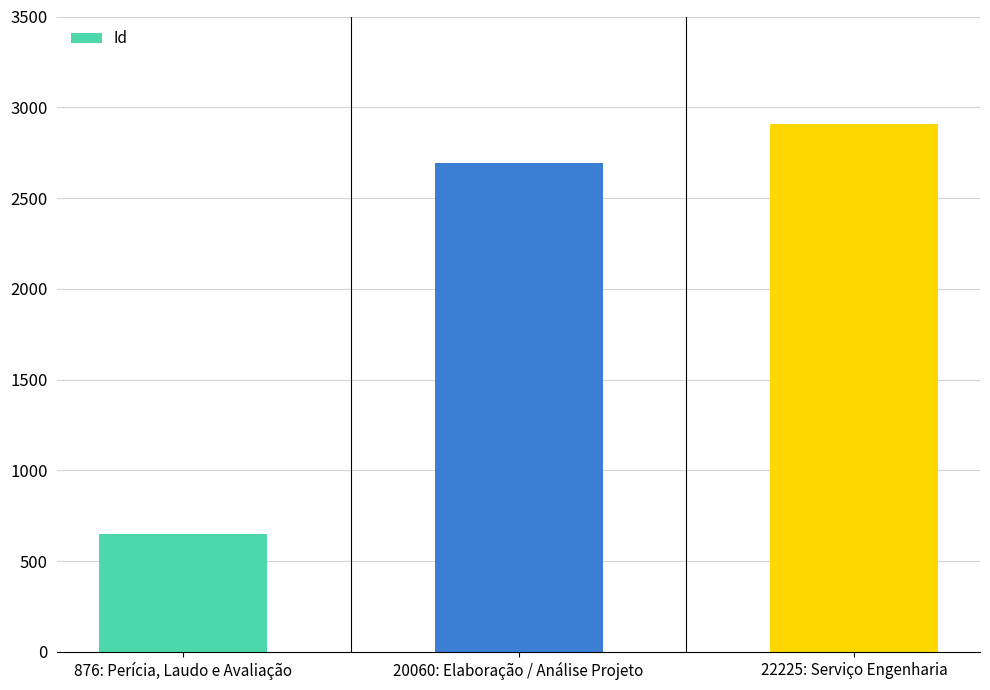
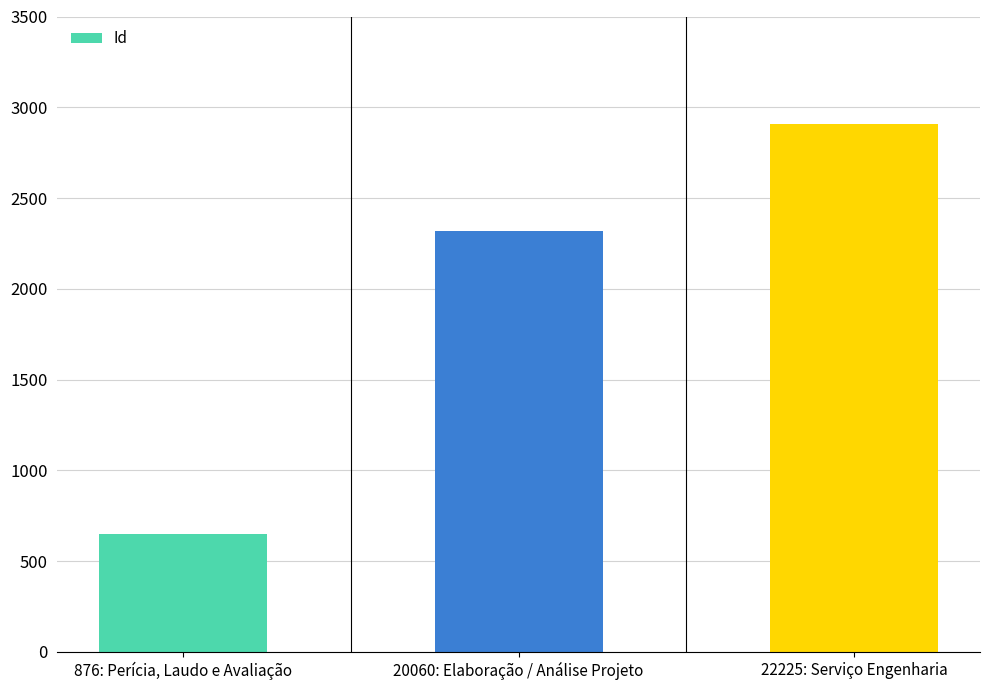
  {
    "876: Perícia, Laudo e Avaliação": 650,
-   "20060: Elaboração / Análise Projeto": 2690,
+   "20060: Elaboração / Análise Projeto": 2320,
    "22225: Serviço Engenharia": 2910
  }
